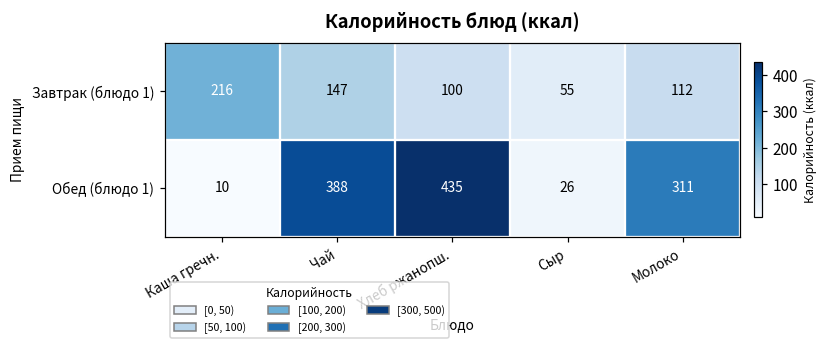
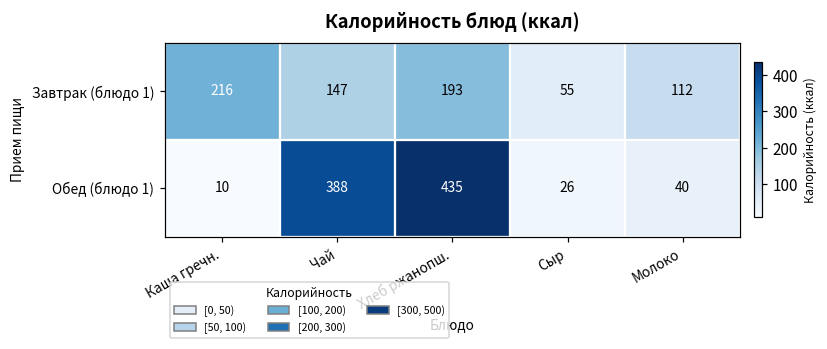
  {
    "Завтрак (блюдо 1)": {
      "Каша гречн.": 216,
      "Чай": 147,
-     "Хлеб ржанопш.": 100,
+     "Хлеб ржанопш.": 193,
      "Сыр": 55,
      "Молоко": 112
    },
    "Обед (блюдо 1)": {
      "Каша гречн.": 10,
      "Чай": 388,
      "Хлеб ржанопш.": 435,
      "Сыр": 26,
-     "Молоко": 311
+     "Молоко": 40
    }
  }
